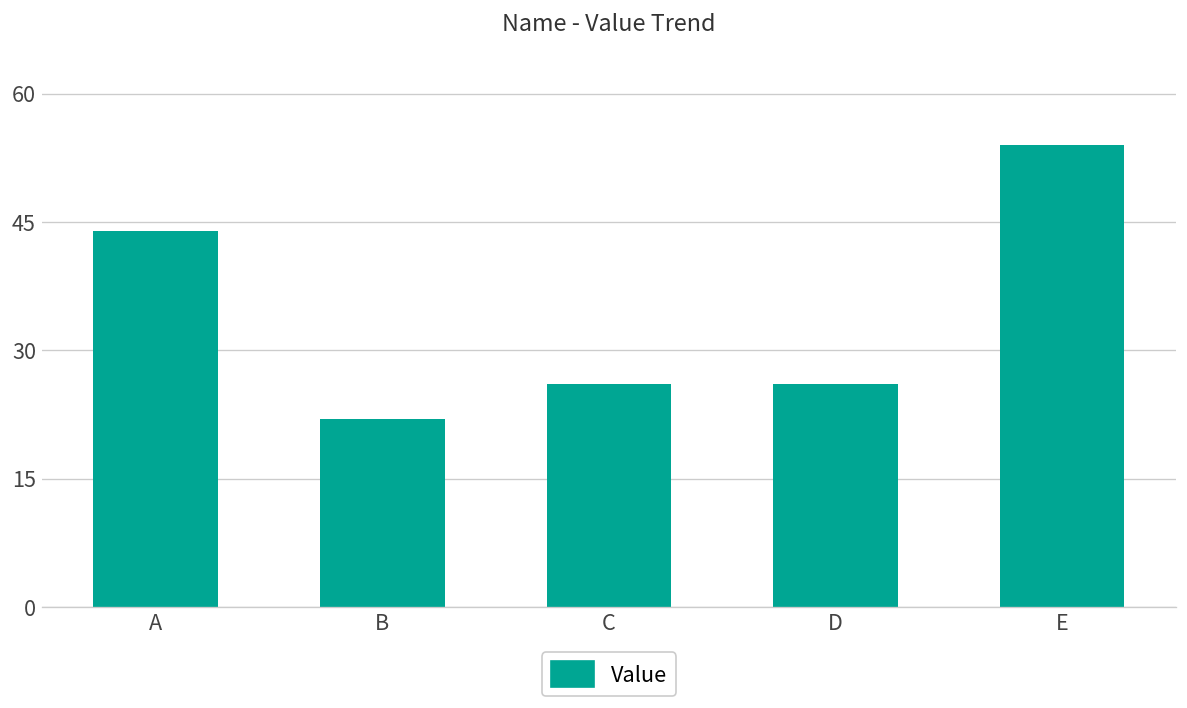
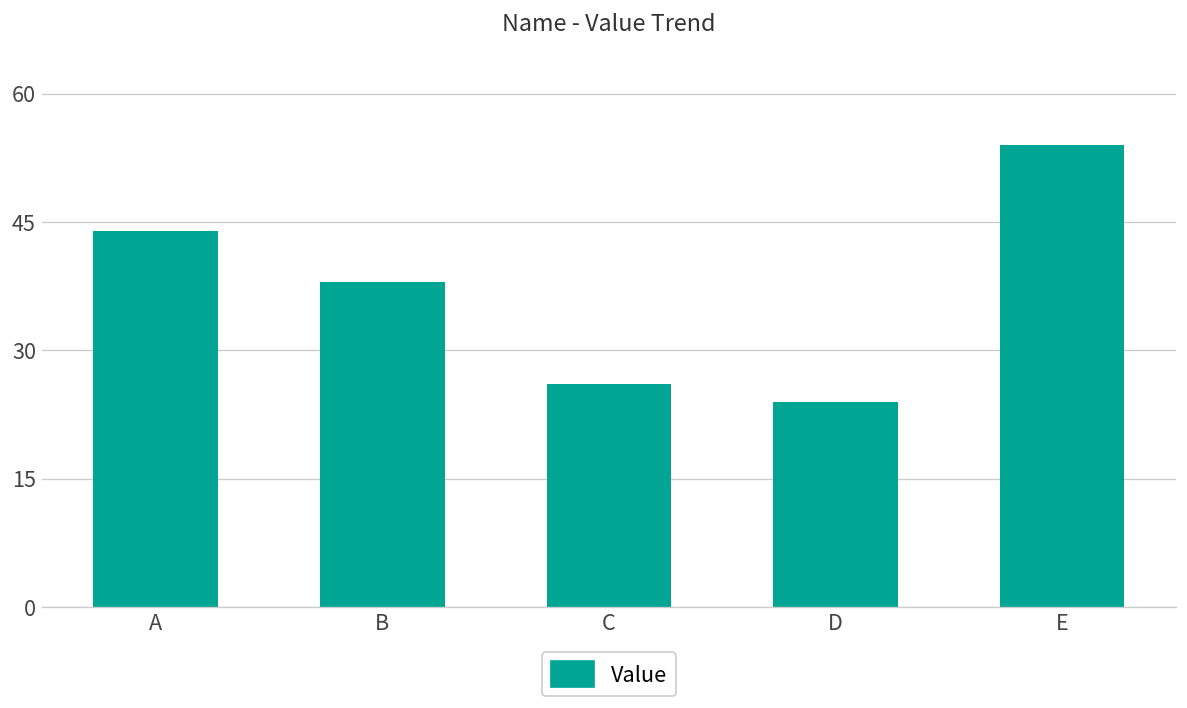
  {
    "A": 44,
-   "B": 22,
+   "B": 38,
    "C": 26,
-   "D": 26,
+   "D": 24,
    "E": 54
  }
